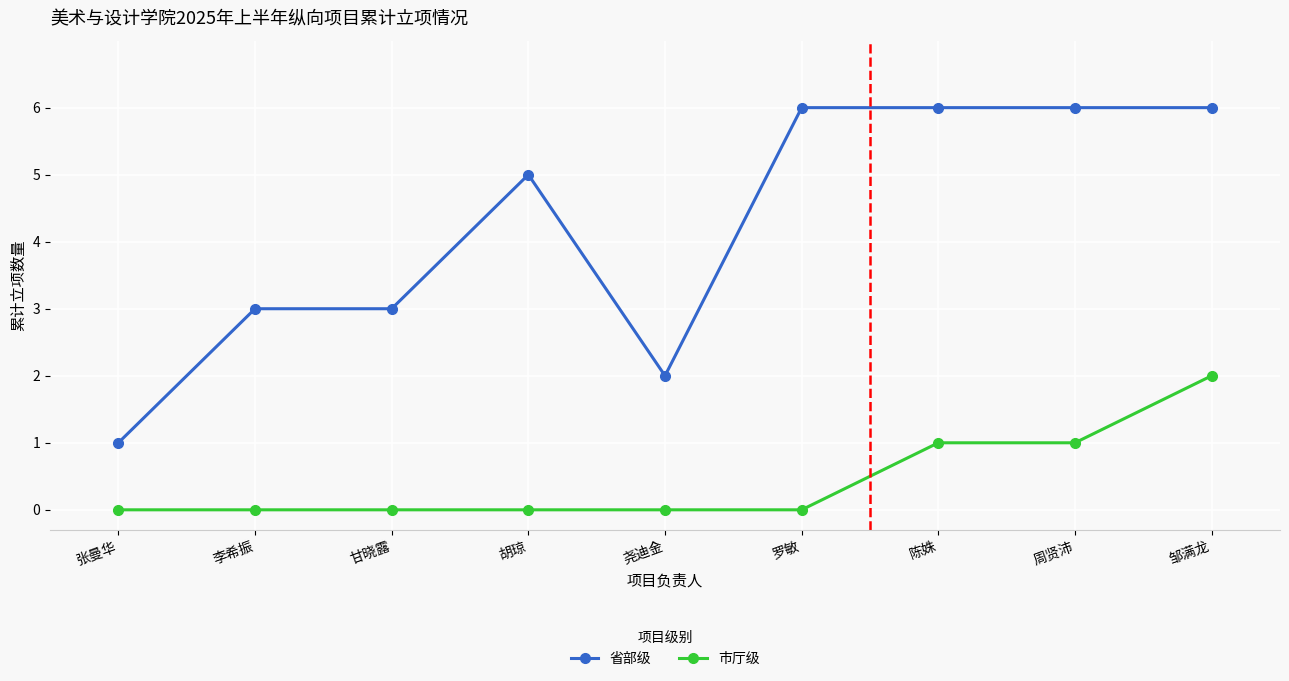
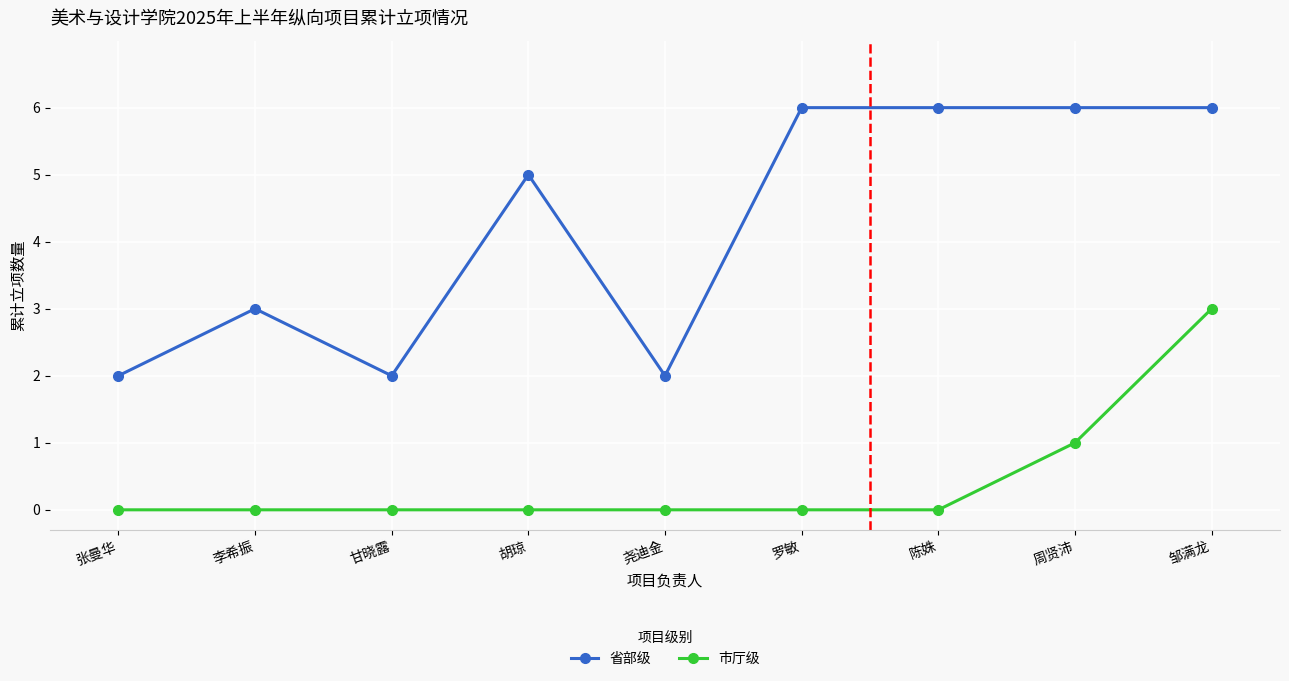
  {
    "省部级": {
-     "张曼华": 1,
+     "张曼华": 2,
      "李希振": 3,
-     "甘晓露": 3,
+     "甘晓露": 2,
      "胡琼": 5,
      "尧迪金": 2,
      "罗敏": 6,
      "陈姝": 6,
      "周贤沛": 6,
      "邹满龙": 6
    },
    "市厅级": {
      "张曼华": 0,
      "李希振": 0,
      "甘晓露": 0,
      "胡琼": 0,
      "尧迪金": 0,
      "罗敏": 0,
-     "陈姝": 1,
+     "陈姝": 0,
      "周贤沛": 1,
-     "邹满龙": 2
+     "邹满龙": 3
    }
  }
